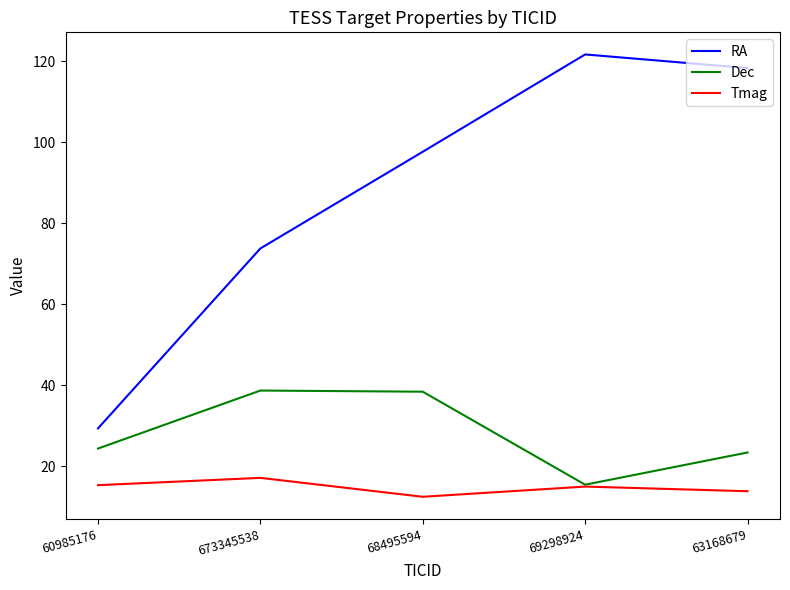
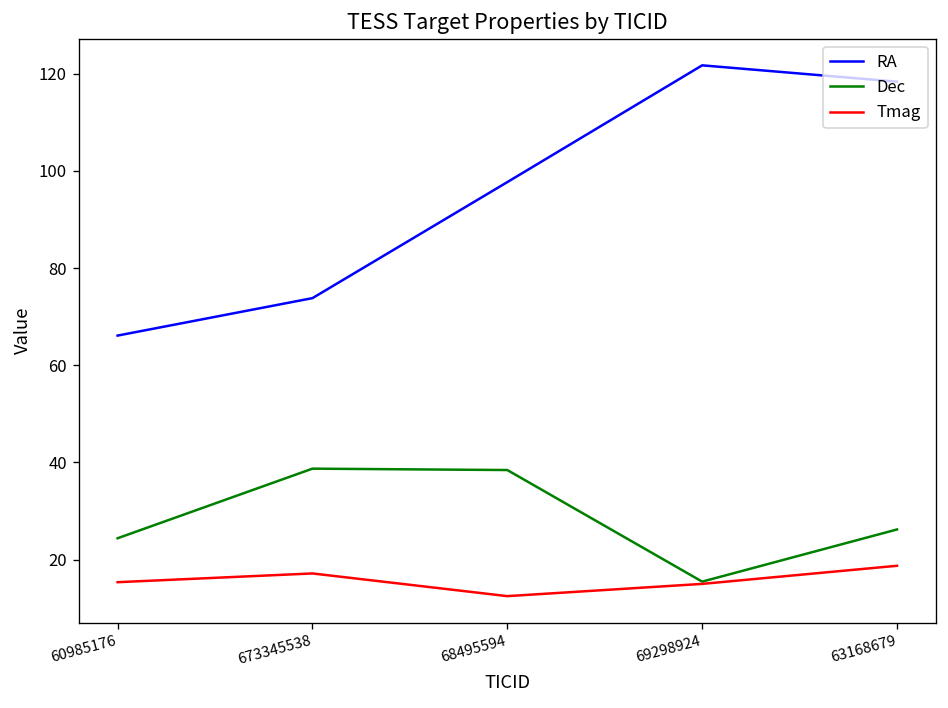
  {
    "RA": {
-     "60985176": 29,
+     "60985176": 66,
      "673345538": 74,
      "68495594": 98,
      "69298924": 122
    },
    "Dec": {
      "60985176": 24,
      "673345538": 39,
      "68495594": 38,
-     "63168679": 23
+     "63168679": 26
    },
    "Tmag": {
      "60985176": 15,
      "673345538": 17,
      "68495594": 12,
-     "63168679": 14
+     "63168679": 19
    }
  }
